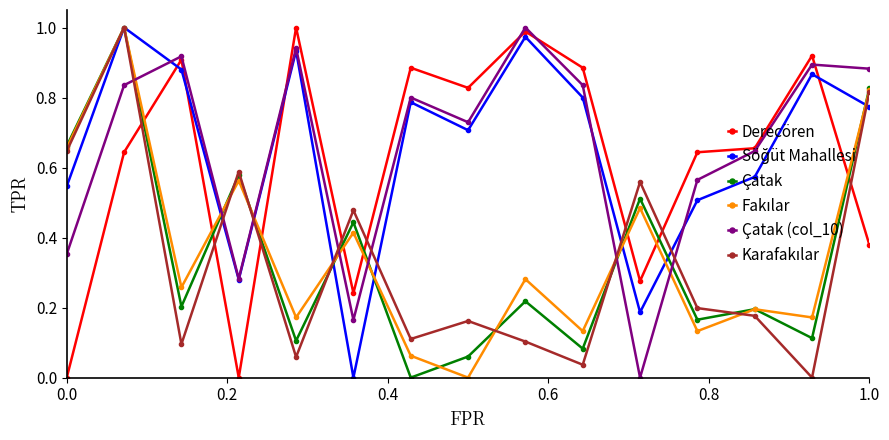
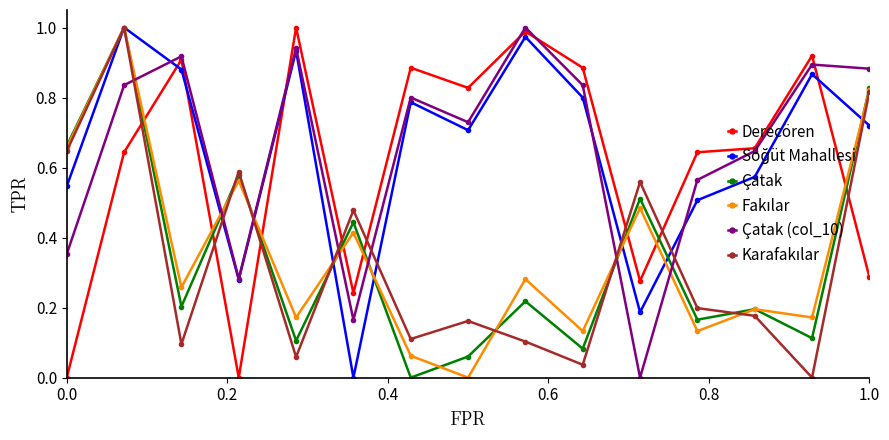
  {
    "Derecören": {
      "0.0": 0.00,
-     "1.0": 0.38
+     "1.0": 0.29
    },
    "Söğüt Mahallesi": {
      "0.0": 0.55,
-     "1.0": 0.77
+     "1.0": 0.72
    },
    "Çatak (col_10)": {
      "0.0": 0.35,
      "1.0": 0.88
    },
    "Karafakılar": {
      "0.0": 0.65
    }
  }
